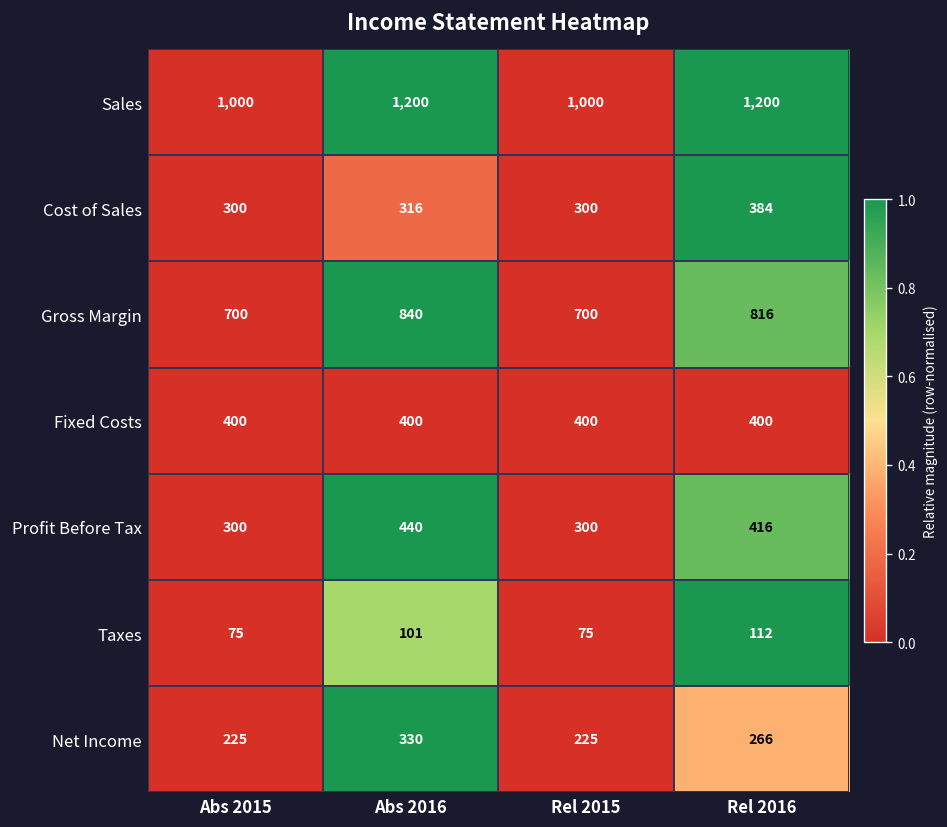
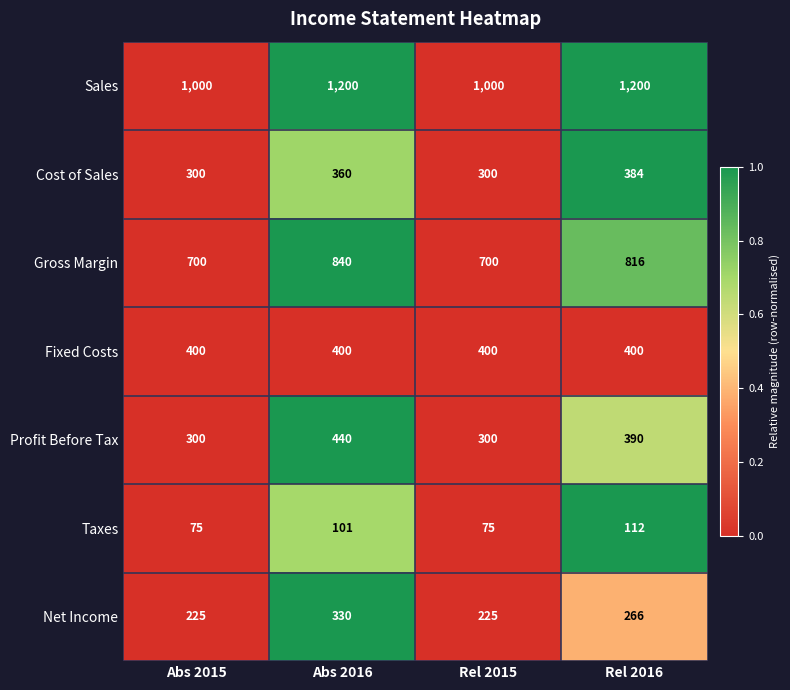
  {
    "Sales": {
      "Abs 2015": "1,000",
      "Abs 2016": "1,200",
      "Rel 2015": "1,000",
      "Rel 2016": "1,200"
    },
    "Cost of Sales": {
      "Abs 2015": "300",
-     "Abs 2016": "316",
+     "Abs 2016": "360",
      "Rel 2015": "300",
      "Rel 2016": "384"
    },
    "Gross Margin": {
      "Abs 2015": "700",
      "Abs 2016": "840",
      "Rel 2015": "700",
      "Rel 2016": "816"
    },
    "Fixed Costs": {
      "Abs 2015": "400",
      "Abs 2016": "400",
      "Rel 2015": "400",
      "Rel 2016": "400"
    },
    "Profit Before Tax": {
      "Abs 2015": "300",
      "Abs 2016": "440",
      "Rel 2015": "300",
-     "Rel 2016": "416"
+     "Rel 2016": "390"
    },
    "Taxes": {
      "Abs 2015": "75",
      "Abs 2016": "101",
      "Rel 2015": "75",
      "Rel 2016": "112"
    },
    "Net Income": {
      "Abs 2015": "225",
      "Abs 2016": "330",
      "Rel 2015": "225",
      "Rel 2016": "266"
    }
  }
